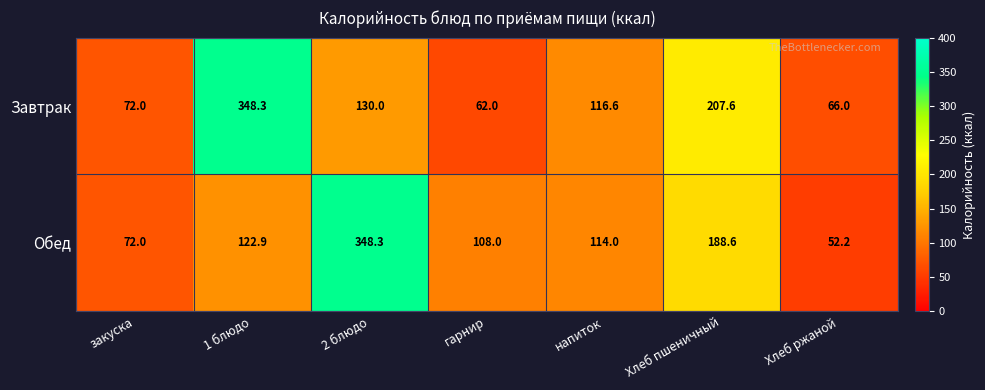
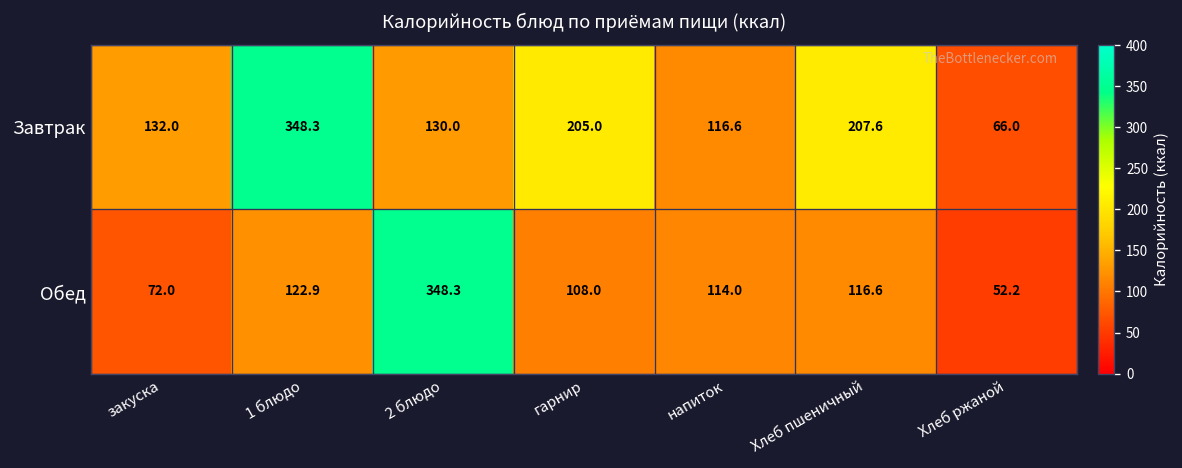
  {
    "Завтрак": {
-     "закуска": 72.0,
+     "закуска": 132.0,
      "1 блюдо": 348.3,
      "2 блюдо": 130.0,
-     "гарнир": 62.0,
+     "гарнир": 205.0,
      "напиток": 116.6,
      "Хлеб пшеничный": 207.6
    },
    "Обед": {
      "закуска": 72.0,
      "1 блюдо": 122.9,
      "2 блюдо": 348.3,
      "гарнир": 108.0,
      "напиток": 114.0,
-     "Хлеб пшеничный": 188.6,
+     "Хлеб пшеничный": 116.6,
      "Хлеб ржаной": 52.2
    }
  }
